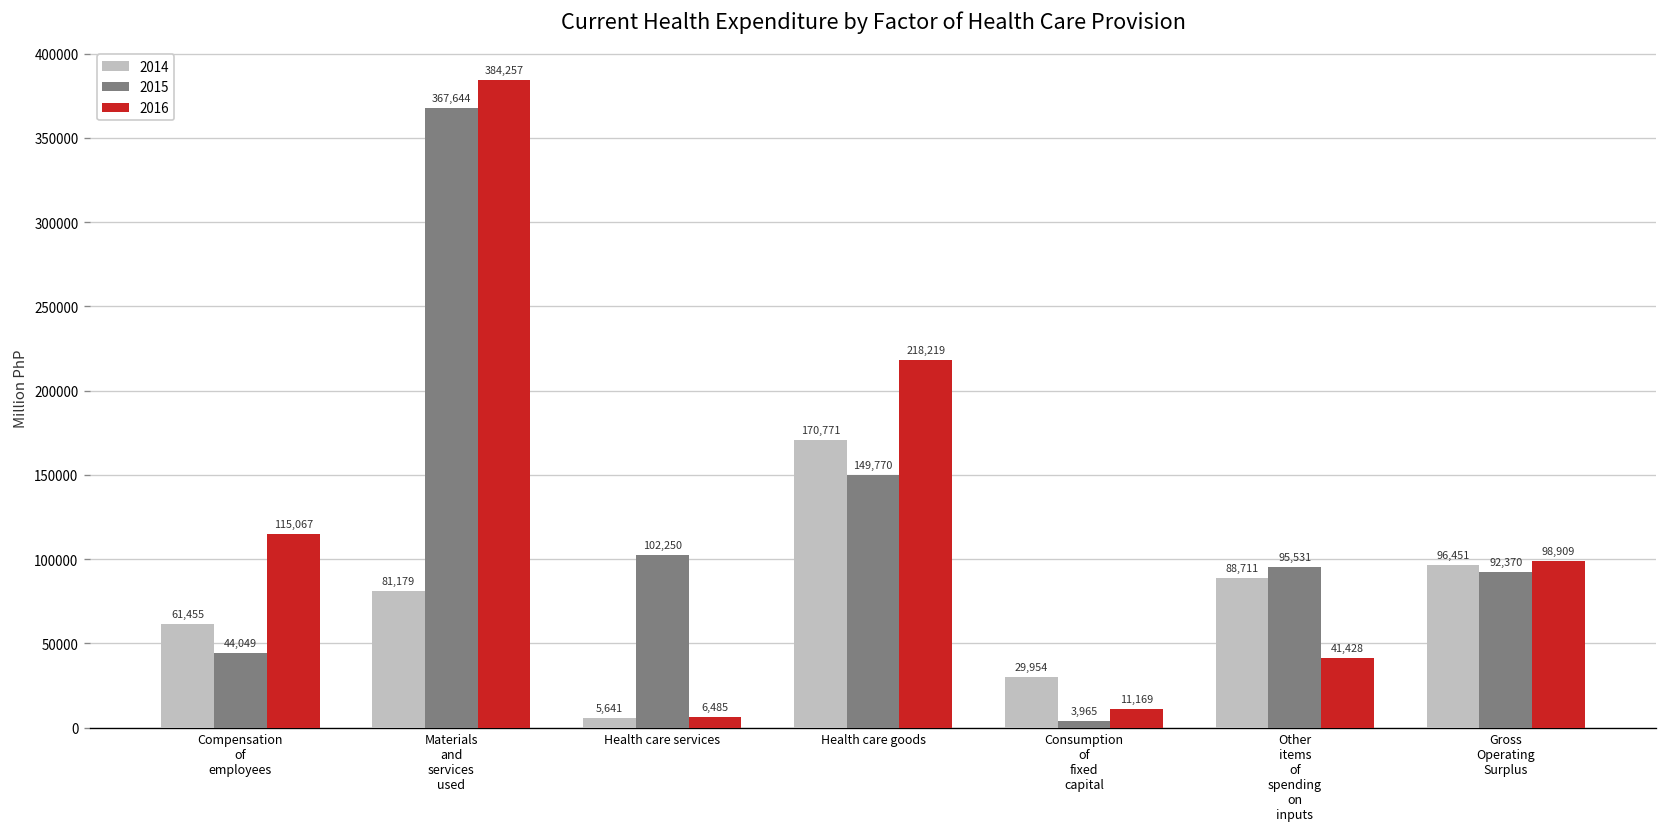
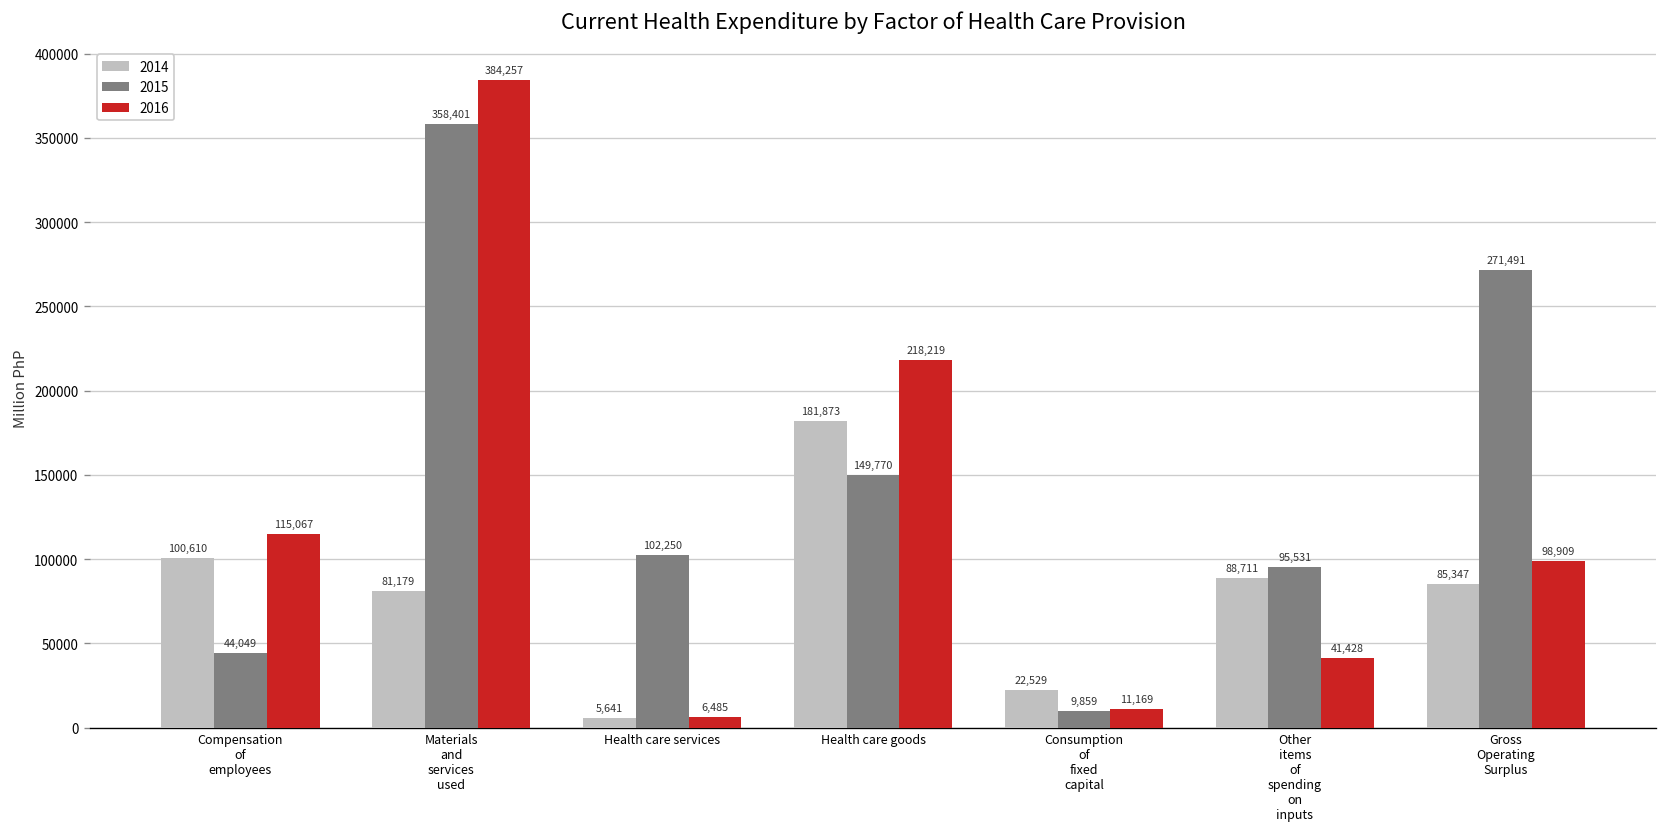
  {
    "2014": {
-     "Compensation of employees": "61,455",
+     "Compensation of employees": "100,610",
      "Materials and services used": "81,179",
      "Health care services": "5,641",
-     "Health care goods": "170,771",
-     "Consumption of fixed capital": "29,954",
+     "Health care goods": "181,873",
+     "Consumption of fixed capital": "22,529",
      "Other items of spending on inputs": "88,711",
-     "Gross Operating Surplus": "96,451"
+     "Gross Operating Surplus": "85,347"
    },
    "2015": {
      "Compensation of employees": "44,049",
-     "Materials and services used": "367,644",
+     "Materials and services used": "358,401",
      "Health care services": "102,250",
      "Health care goods": "149,770",
-     "Consumption of fixed capital": "3,965",
+     "Consumption of fixed capital": "9,859",
      "Other items of spending on inputs": "95,531",
-     "Gross Operating Surplus": "92,370"
+     "Gross Operating Surplus": "271,491"
    },
    "2016": {
      "Compensation of employees": "115,067",
      "Materials and services used": "384,257",
      "Health care services": "6,485",
      "Health care goods": "218,219",
      "Consumption of fixed capital": "11,169",
      "Other items of spending on inputs": "41,428",
      "Gross Operating Surplus": "98,909"
    }
  }
